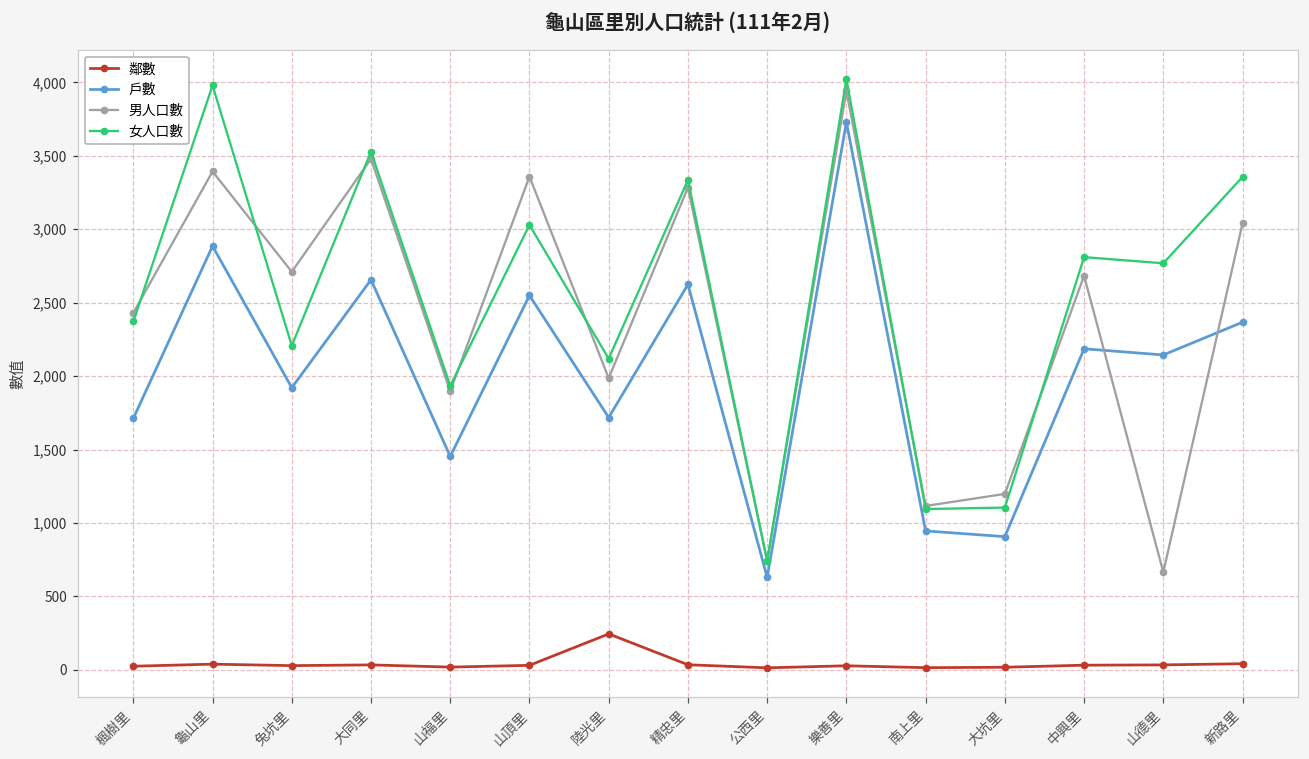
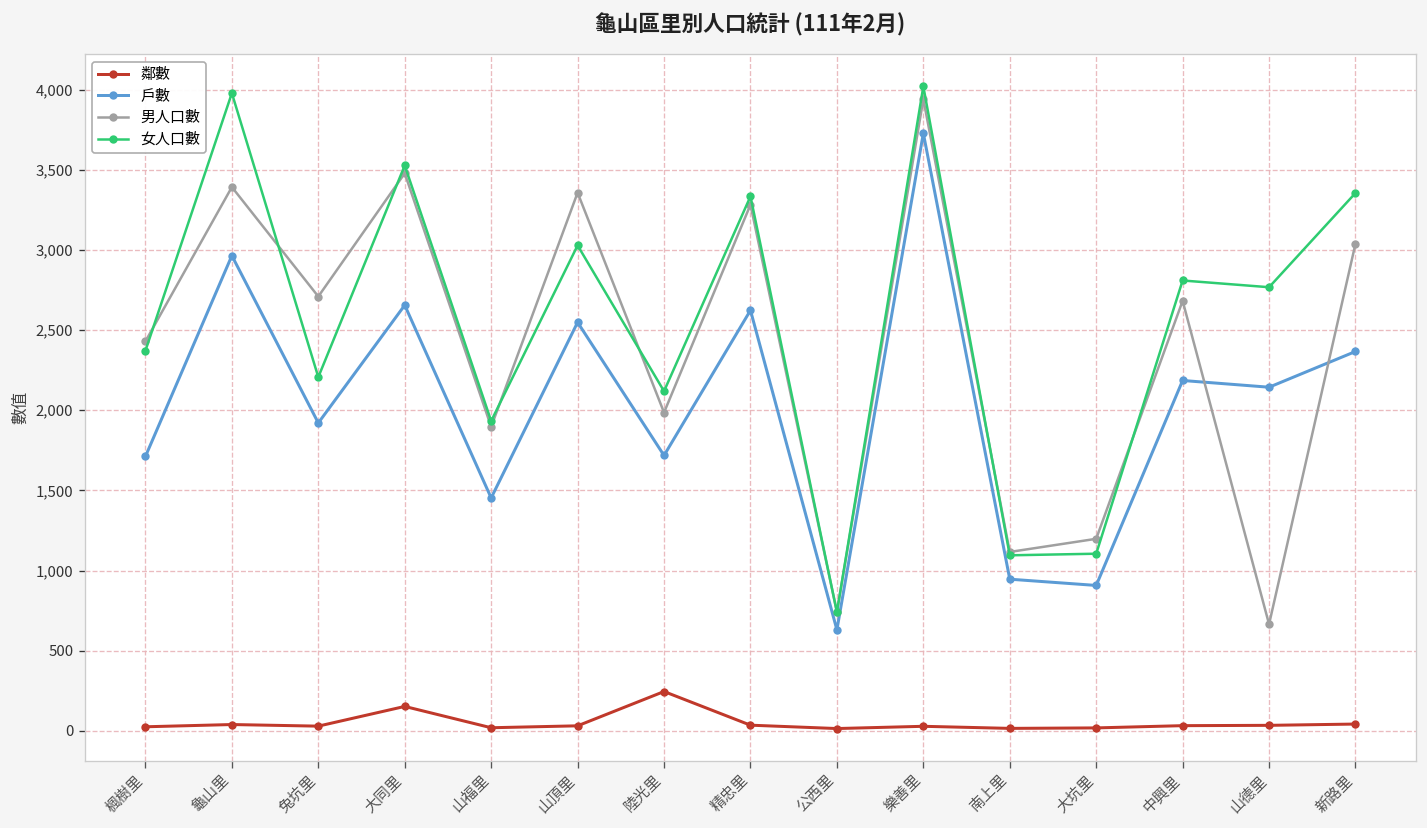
  {
    "鄰數": {
      "楓樹里": "30",
      "龜山里": "40",
      "兔坑里": "30",
-     "大同里": "30",
+     "大同里": "150",
      "山福里": "20",
      "山頂里": "30",
      "陸光里": "250",
      "精忠里": "40",
      "公西里": "10",
      "樂善里": "30",
      "南上里": "20",
      "大坑里": "20",
      "中興里": "30",
      "山德里": "30",
      "新路里": "40"
    },
    "戶數": {
      "楓樹里": "1,710",
-     "龜山里": "2,890",
+     "龜山里": "2,970",
      "兔坑里": "1,920",
      "大同里": "2,660",
      "山福里": "1,450",
      "山頂里": "2,550",
      "陸光里": "1,720",
      "精忠里": "2,620",
      "公西里": "630",
      "樂善里": "3,730",
      "南上里": "950",
      "大坑里": "910",
      "中興里": "2,190",
      "山德里": "2,140",
      "新路里": "2,370"
    },
    "男人口數": {
      "楓樹里": "2,430",
      "龜山里": "3,390",
      "兔坑里": "2,710",
      "大同里": "3,480",
      "山福里": "1,900",
      "山頂里": "3,360",
      "陸光里": "1,990",
      "精忠里": "3,280",
      "樂善里": "3,940",
      "南上里": "1,120",
      "大坑里": "1,200",
      "中興里": "2,680",
      "山德里": "670",
      "新路里": "3,040"
    },
    "女人口數": {
      "楓樹里": "2,370",
      "龜山里": "3,980",
      "兔坑里": "2,210",
      "大同里": "3,530",
      "山福里": "1,930",
      "山頂里": "3,030",
      "陸光里": "2,120",
      "精忠里": "3,340",
      "樂善里": "4,020",
      "南上里": "1,100",
      "大坑里": "1,110",
      "中興里": "2,810",
      "山德里": "2,770",
      "新路里": "3,360"
    }
  }
